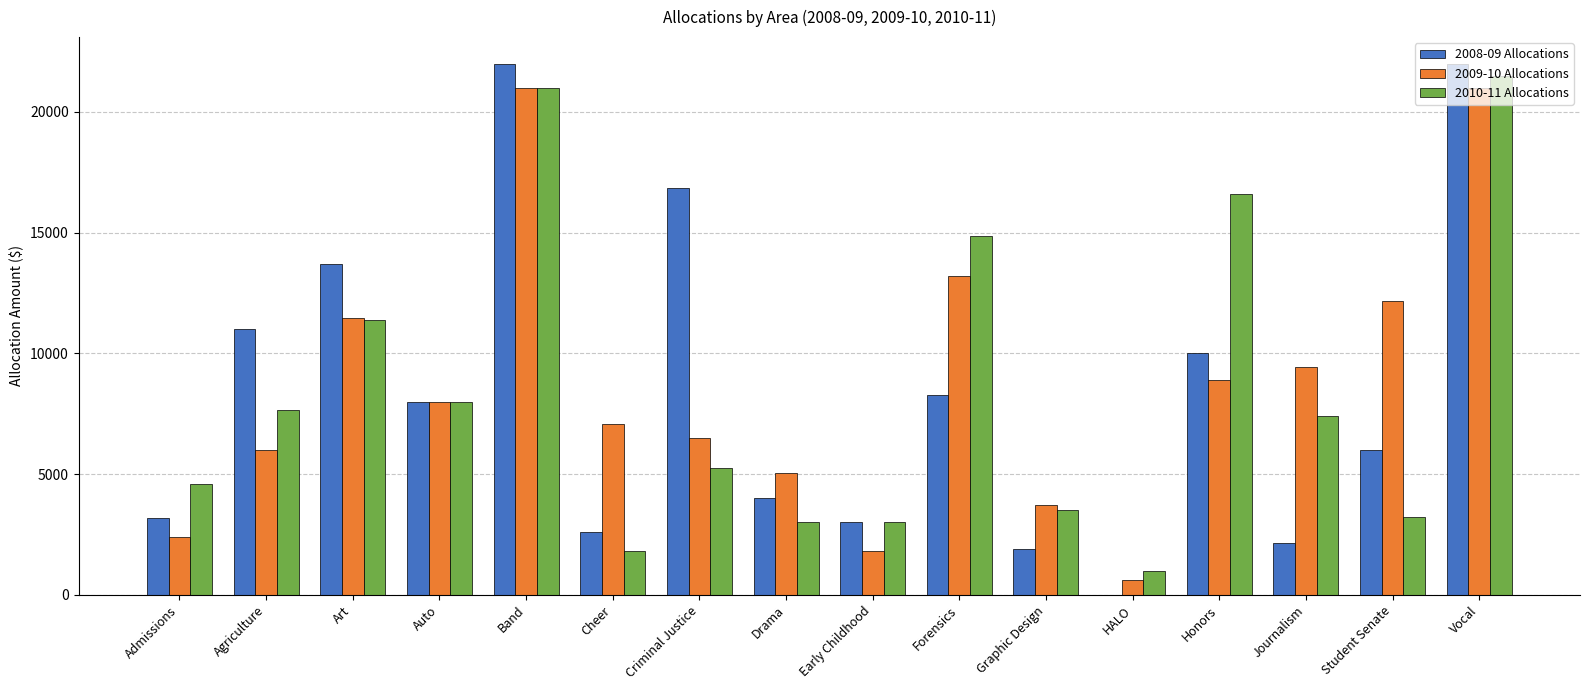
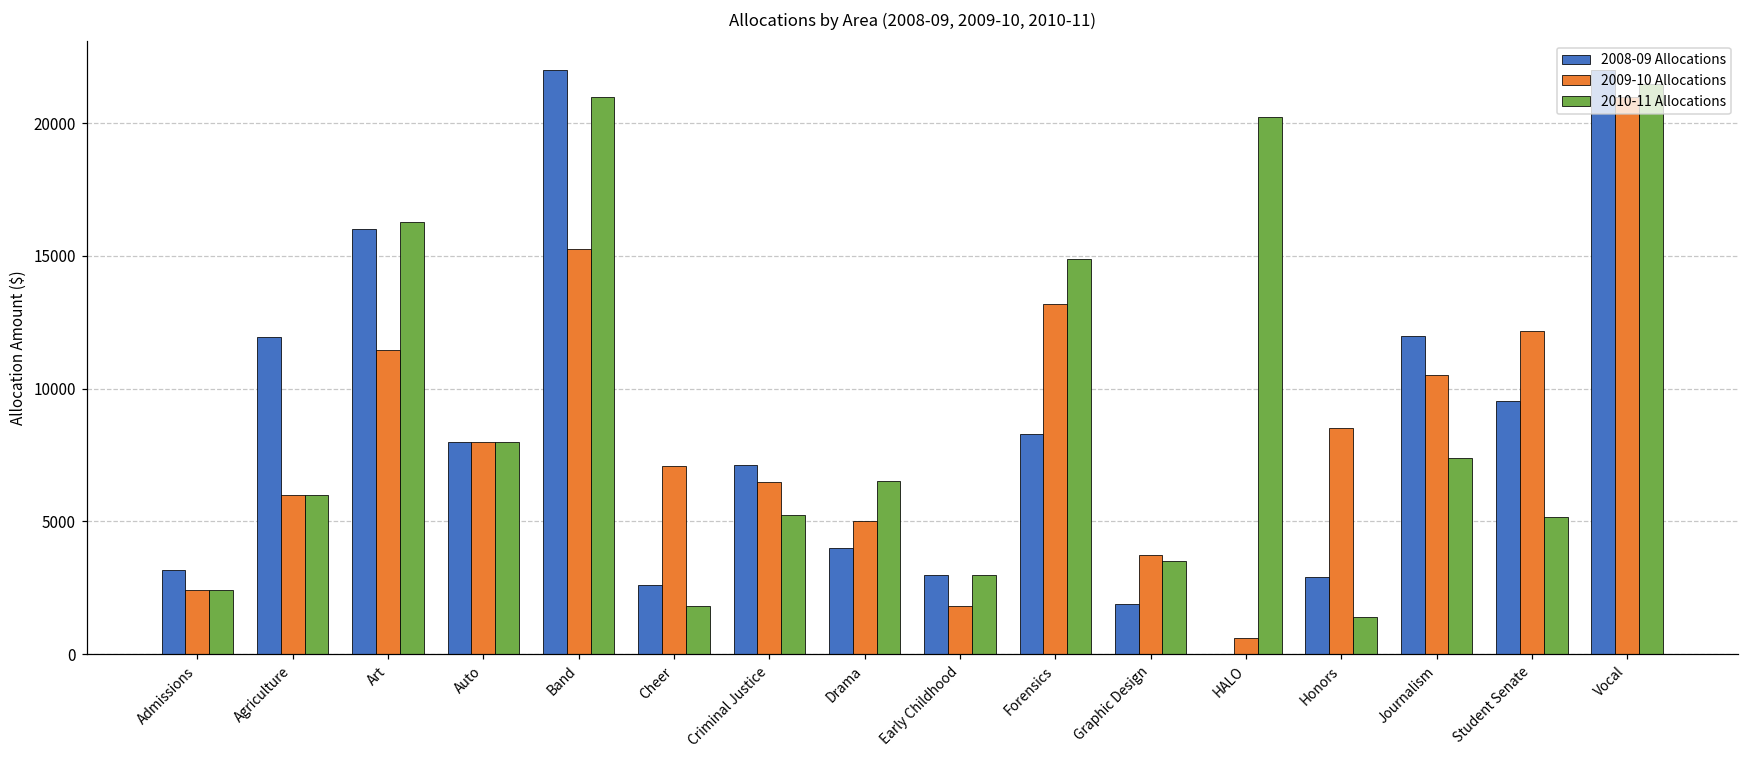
  {
    "2008-09 Allocations": {
      "Admissions": 3200,
-     "Agriculture": 11000,
-     "Art": 13700,
+     "Agriculture": 11900,
+     "Art": 16000,
      "Auto": 8000,
      "Band": 22000,
      "Cheer": 2600,
-     "Criminal Justice": 16800,
+     "Criminal Justice": 7100,
      "Drama": 4000,
      "Early Childhood": 3000,
      "Forensics": 8300,
      "Graphic Design": 1900,
      "HALO": 0,
-     "Honors": 10000,
-     "Journalism": 2100,
-     "Student Senate": 6000
+     "Honors": 2900,
+     "Journalism": 12000,
+     "Student Senate": 9500
    },
    "2009-10 Allocations": {
      "Admissions": 2400,
      "Agriculture": 6000,
      "Art": 11500,
      "Auto": 8000,
-     "Band": 21000,
+     "Band": 15300,
      "Cheer": 7100,
      "Criminal Justice": 6500,
      "Drama": 5000,
      "Early Childhood": 1800,
      "Forensics": 13200,
      "Graphic Design": 3700,
      "HALO": 600,
-     "Honors": 8900,
-     "Journalism": 9400,
+     "Honors": 8500,
+     "Journalism": 10500,
      "Student Senate": 12200
    },
    "2010-11 Allocations": {
-     "Admissions": 4600,
-     "Agriculture": 7600,
-     "Art": 11400,
+     "Admissions": 2400,
+     "Agriculture": 6000,
+     "Art": 16300,
      "Auto": 8000,
      "Band": 21000,
      "Cheer": 1800,
      "Criminal Justice": 5300,
-     "Drama": 3000,
+     "Drama": 6500,
      "Early Childhood": 3000,
      "Forensics": 14900,
      "Graphic Design": 3500,
-     "HALO": 1000,
-     "Honors": 16600,
+     "HALO": 20200,
+     "Honors": 1400,
      "Journalism": 7400,
-     "Student Senate": 3200
+     "Student Senate": 5200
    }
  }
